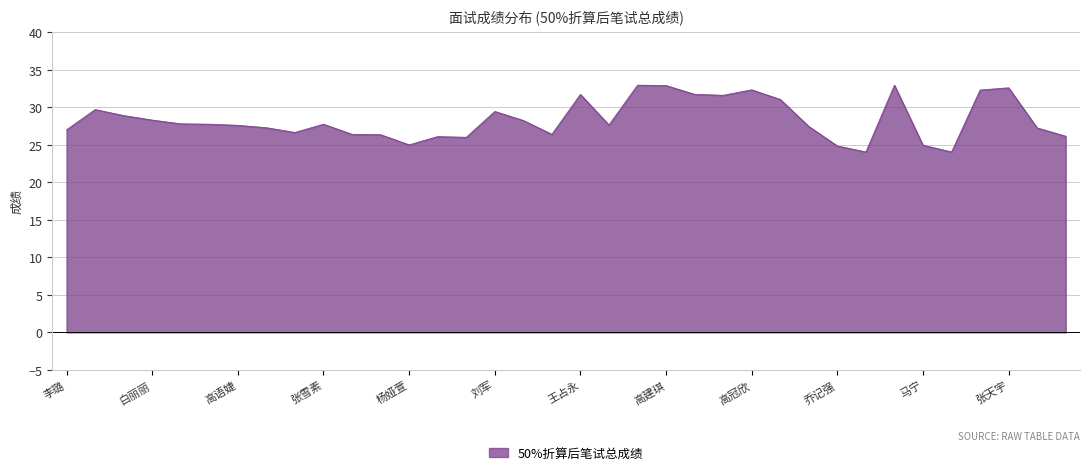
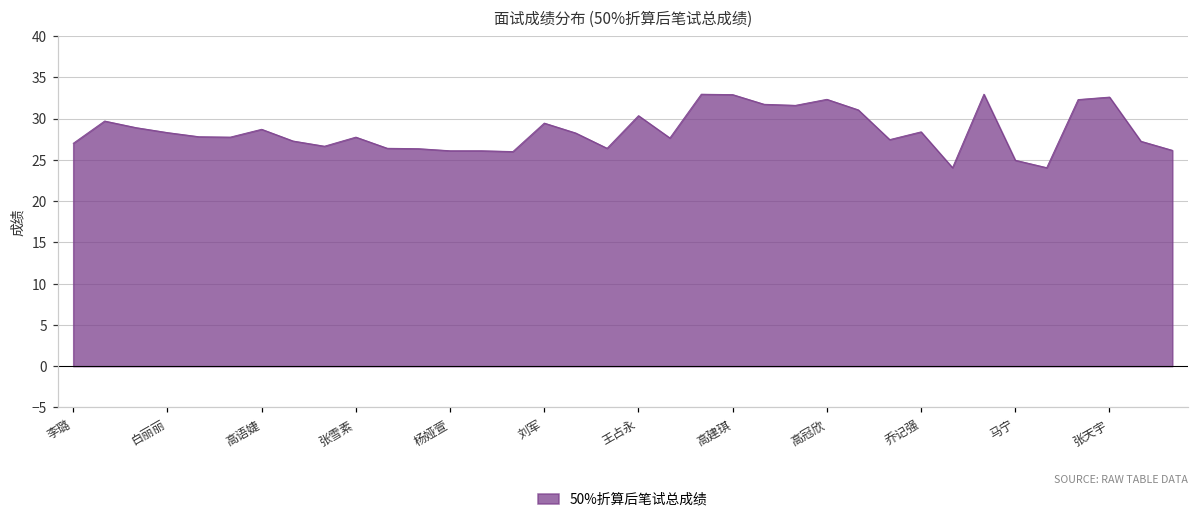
  {
    "李璐": 27,
    "白丽丽": 28,
-   "高语婕": 28,
+   "高语婕": 29,
    "张雪素": 28,
-   "杨娅萱": 25,
+   "杨娅萱": 26,
    "刘军": 29,
-   "王占永": 32,
+   "王占永": 30,
    "高建琪": 33,
    "高冠欣": 32,
-   "乔记强": 25,
+   "乔记强": 28,
    "马宁": 25,
    "张天宇": 33
  }
